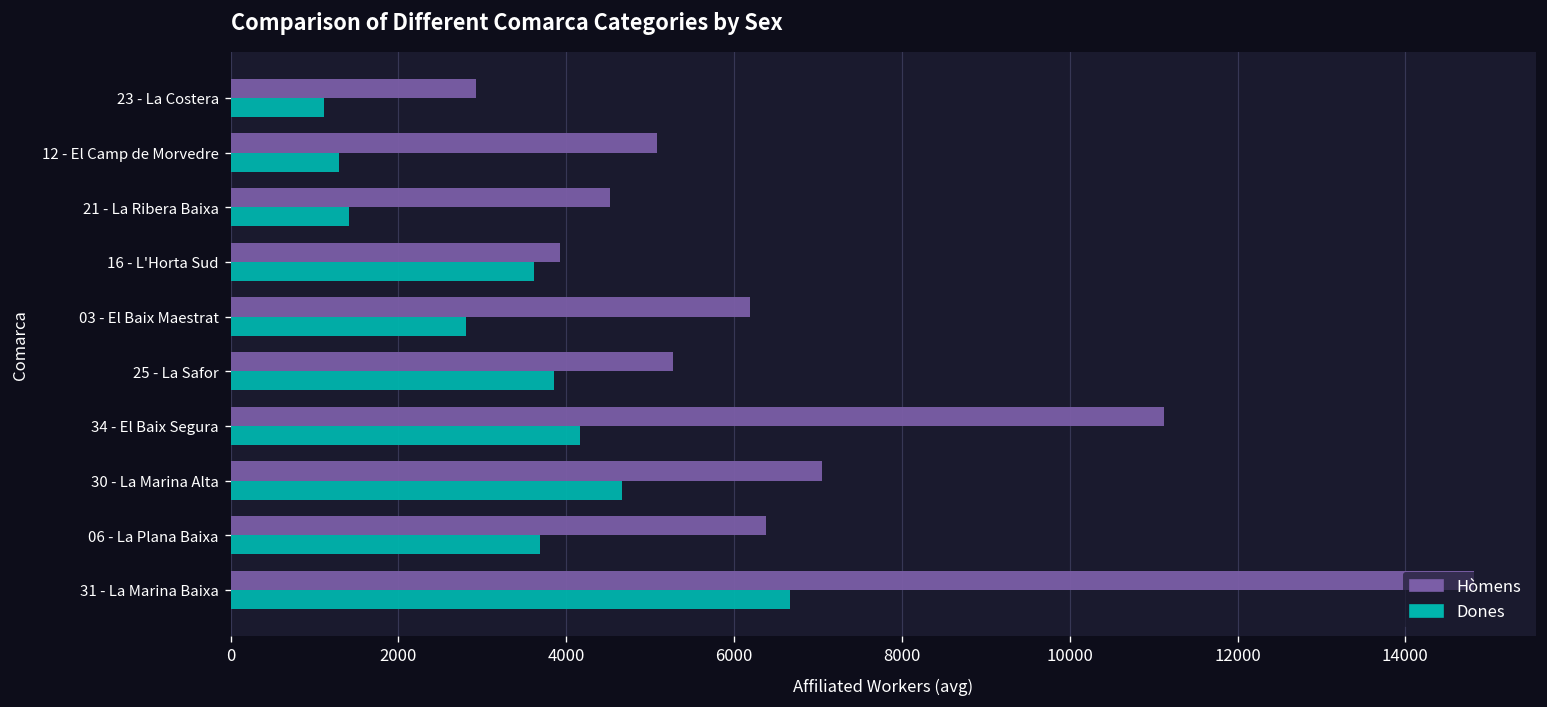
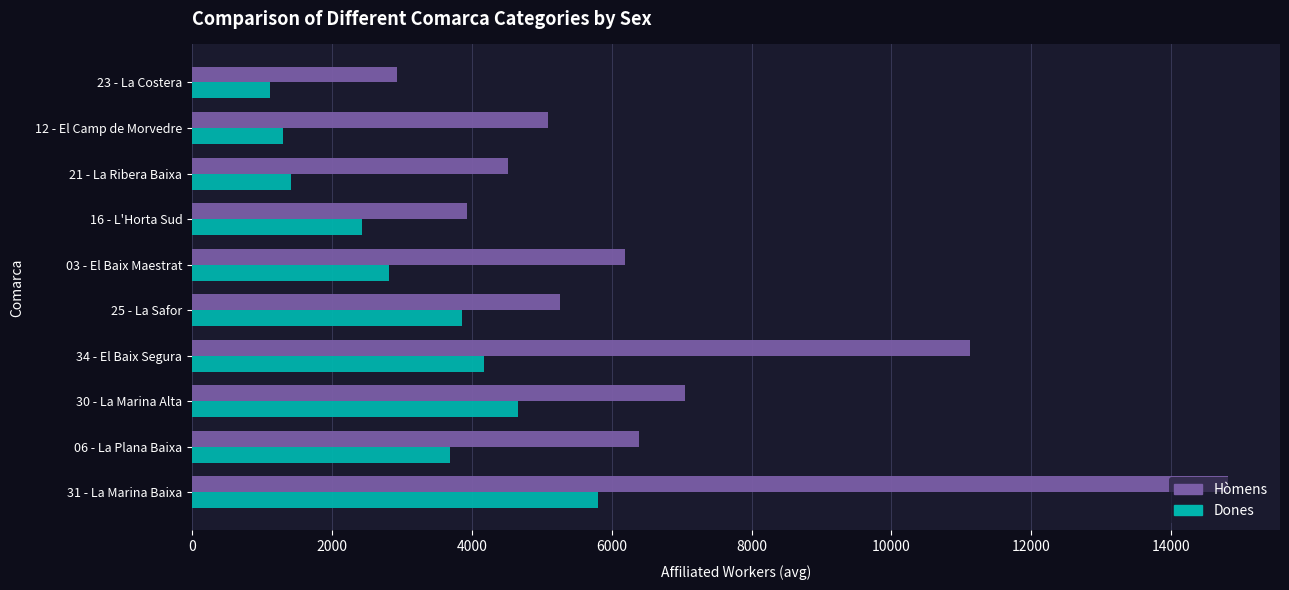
  {
    "Hòmens": {
      "23 - La Costera": 2900,
      "12 - El Camp de Morvedre": 5100,
      "21 - La Ribera Baixa": 4500,
      "16 - L'Horta Sud": 3900,
      "03 - El Baix Maestrat": 6200,
      "25 - La Safor": 5300,
      "34 - El Baix Segura": 11100,
      "30 - La Marina Alta": 7000,
      "06 - La Plana Baixa": 6400
    },
    "Dones": {
      "23 - La Costera": 1100,
      "12 - El Camp de Morvedre": 1300,
      "21 - La Ribera Baixa": 1400,
-     "16 - L'Horta Sud": 3600,
+     "16 - L'Horta Sud": 2400,
      "03 - El Baix Maestrat": 2800,
      "25 - La Safor": 3900,
      "34 - El Baix Segura": 4200,
      "30 - La Marina Alta": 4700,
      "06 - La Plana Baixa": 3700,
-     "31 - La Marina Baixa": 6700
+     "31 - La Marina Baixa": 5800
    }
  }
